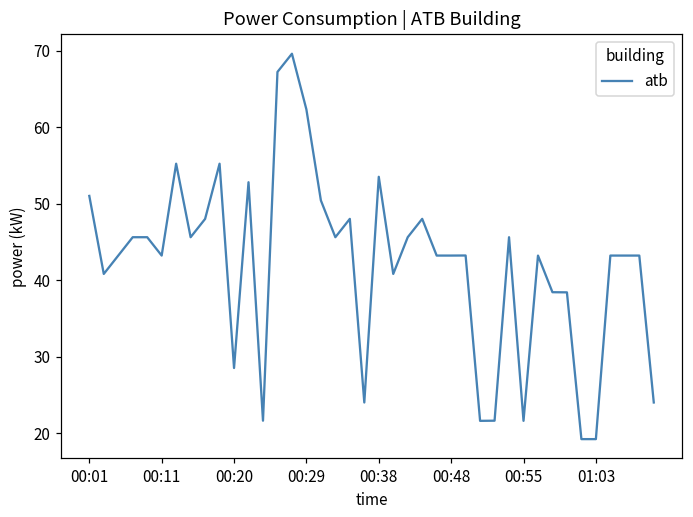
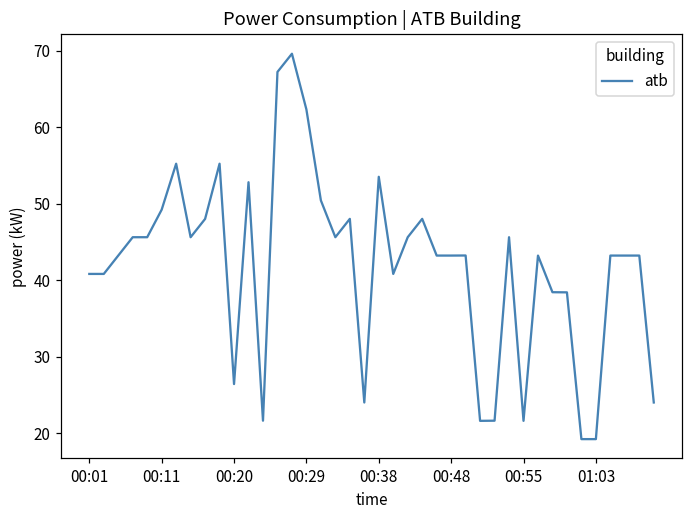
  {
-   "00:01": 51,
-   "00:11": 43,
-   "00:20": 29,
+   "00:01": 41,
+   "00:11": 49,
+   "00:20": 26,
    "00:29": 62,
    "00:38": 54,
    "00:48": 43,
    "00:55": 22,
    "01:03": 19
  }
